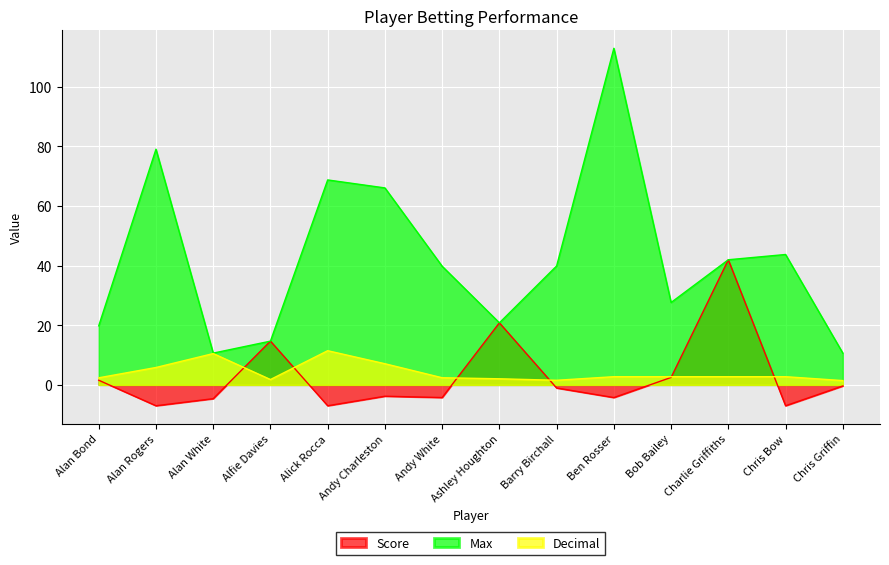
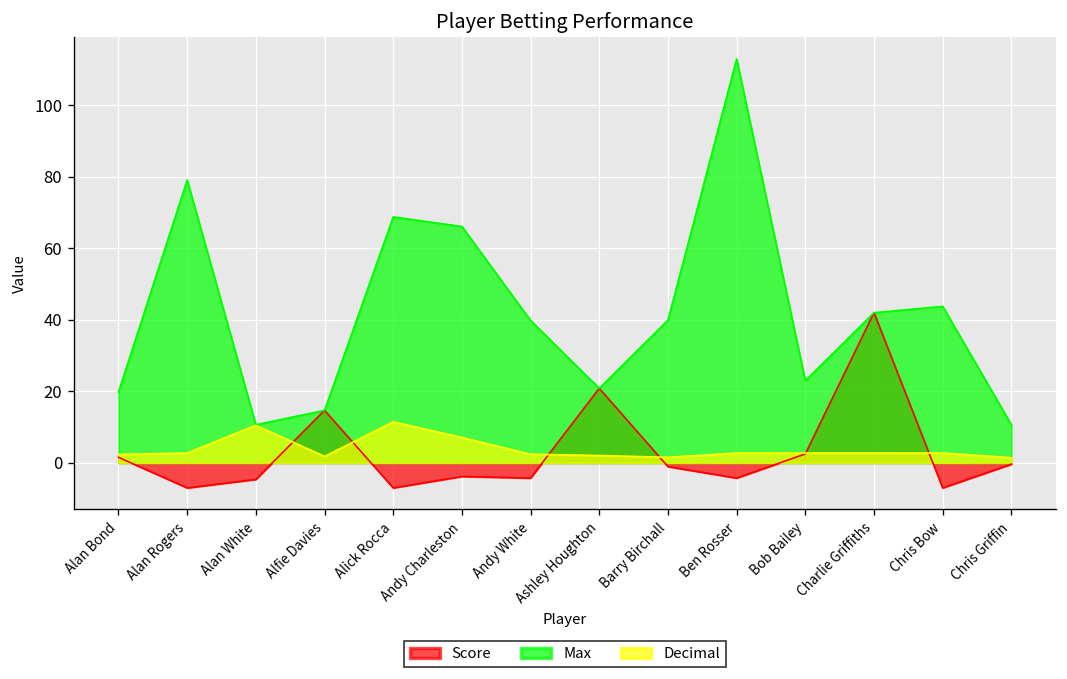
  {
    "Max": {
      "Alan Bond": 20,
      "Alan Rogers": 79,
      "Alick Rocca": 69,
      "Andy Charleston": 66,
      "Andy White": 40,
      "Barry Birchall": 40,
      "Ben Rosser": 113,
-     "Bob Bailey": 28,
+     "Bob Bailey": 23,
      "Chris Bow": 44,
      "Chris Griffin": 11
    },
    "Decimal": {
-     "Alan Rogers": 6,
+     "Alan Rogers": 3,
      "Alfie Davies": 2,
      "Alick Rocca": 11,
      "Andy Charleston": 7,
      "Andy White": 2,
      "Ashley Houghton": 2,
      "Barry Birchall": 2,
      "Ben Rosser": 3,
      "Charlie Griffiths": 3,
      "Chris Bow": 3,
      "Chris Griffin": 1
    }
  }
